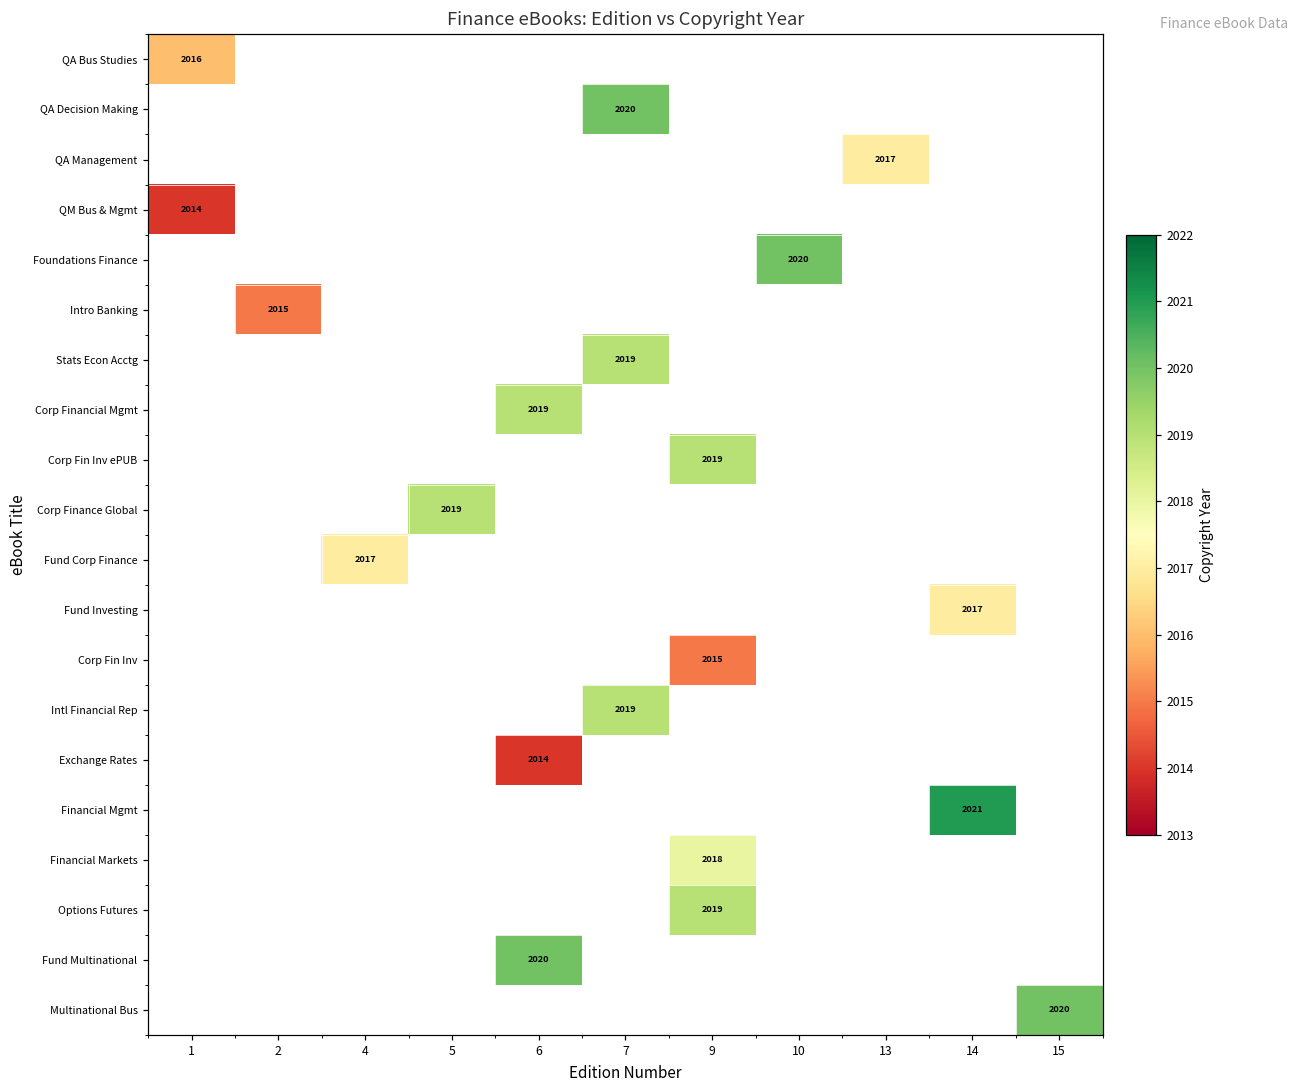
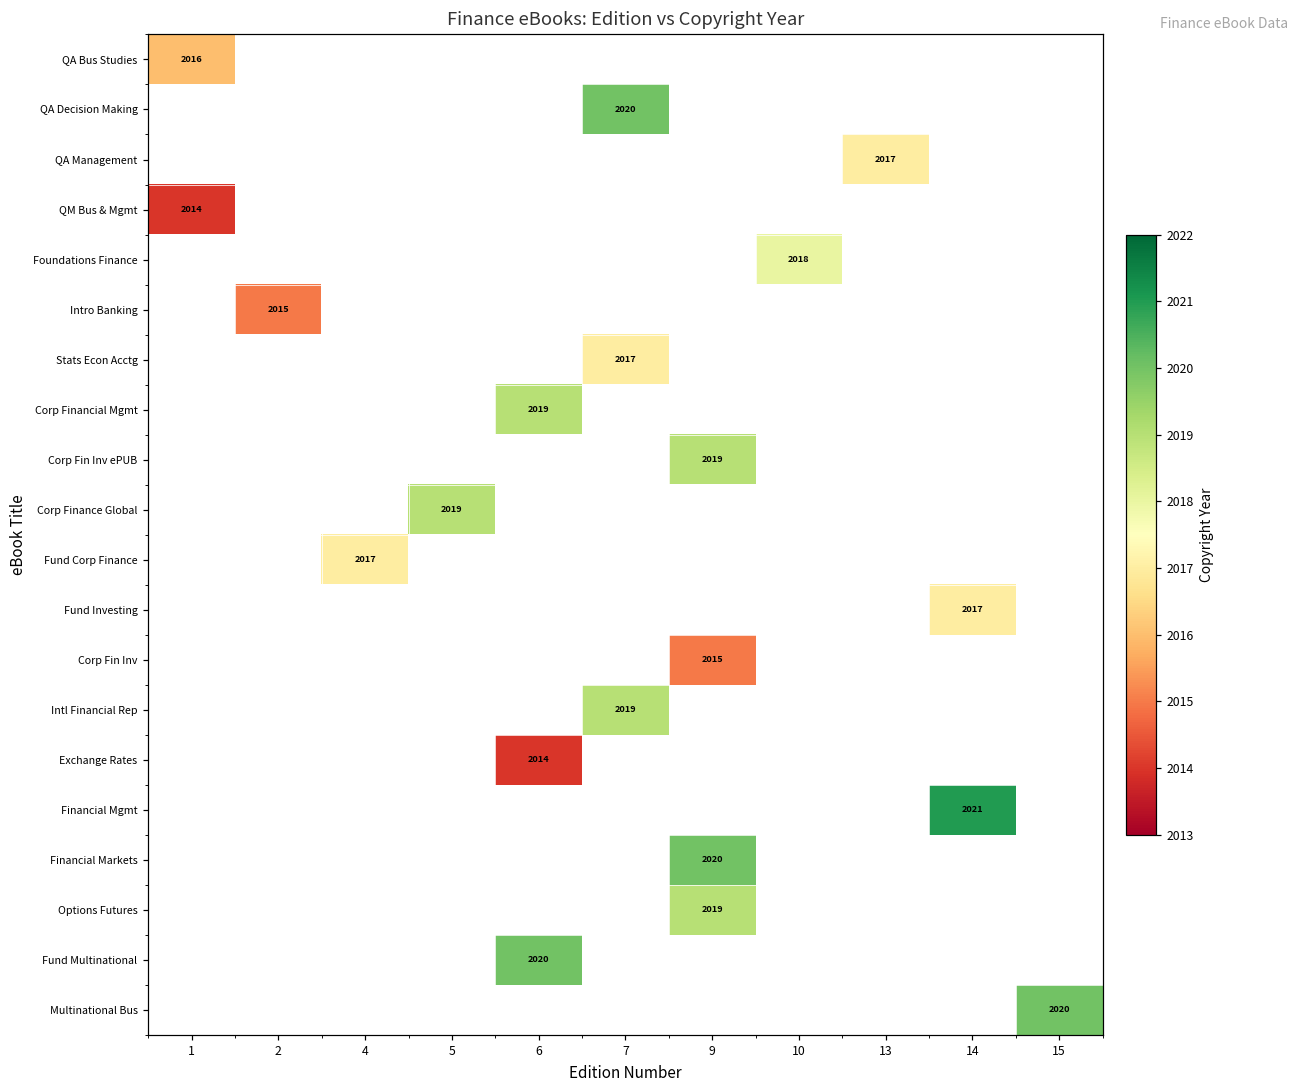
  {
    "QA Bus Studies": {
      "1": 2016
    },
    "QA Decision Making": {
      "7": 2020
    },
    "QA Management": {
      "13": 2017
    },
    "QM Bus & Mgmt": {
      "1": 2014
    },
    "Foundations Finance": {
-     "10": 2020
+     "10": 2018
    },
    "Intro Banking": {
      "2": 2015
    },
    "Stats Econ Acctg": {
-     "7": 2019
+     "7": 2017
    },
    "Corp Financial Mgmt": {
      "6": 2019
    },
    "Corp Fin Inv ePUB": {
      "9": 2019
    },
    "Corp Finance Global": {
      "5": 2019
    },
    "Fund Corp Finance": {
      "4": 2017
    },
    "Fund Investing": {
      "14": 2017
    },
    "Corp Fin Inv": {
      "9": 2015
    },
    "Intl Financial Rep": {
      "7": 2019
    },
    "Exchange Rates": {
      "6": 2014
    },
    "Financial Mgmt": {
      "14": 2021
    },
    "Financial Markets": {
-     "9": 2018
+     "9": 2020
    },
    "Options Futures": {
      "9": 2019
    },
    "Fund Multinational": {
      "6": 2020
    },
    "Multinational Bus": {
      "15": 2020
    }
  }
